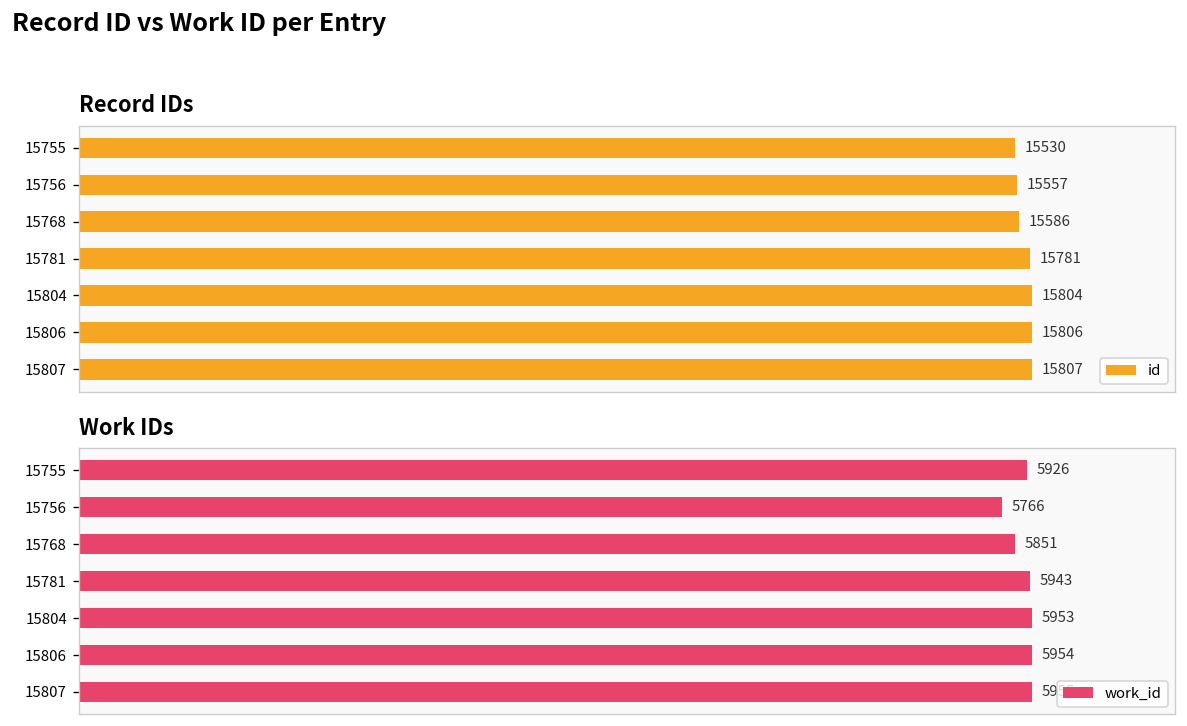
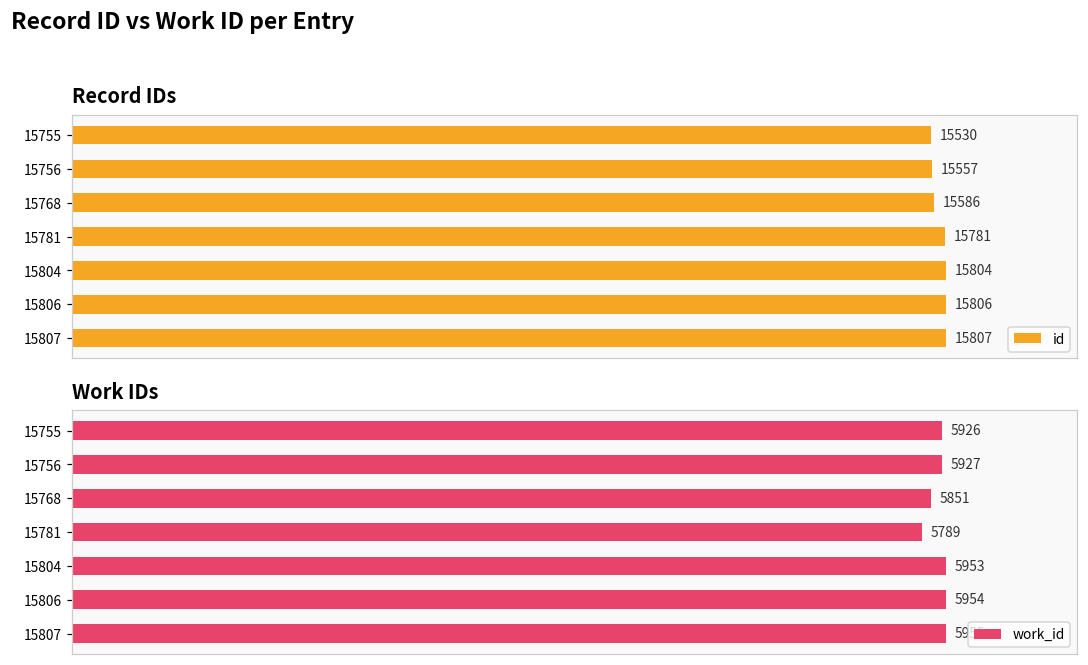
  {
    "Record IDs": {
      "15755": 15530,
      "15756": 15557,
      "15768": 15586,
      "15781": 15781,
      "15804": 15804,
      "15806": 15806,
      "15807": 15807
    },
    "Work IDs": {
      "15755": 5926,
-     "15756": 5766,
+     "15756": 5927,
      "15768": 5851,
-     "15781": 5943,
+     "15781": 5789,
      "15804": 5953,
      "15806": 5954
    }
  }
